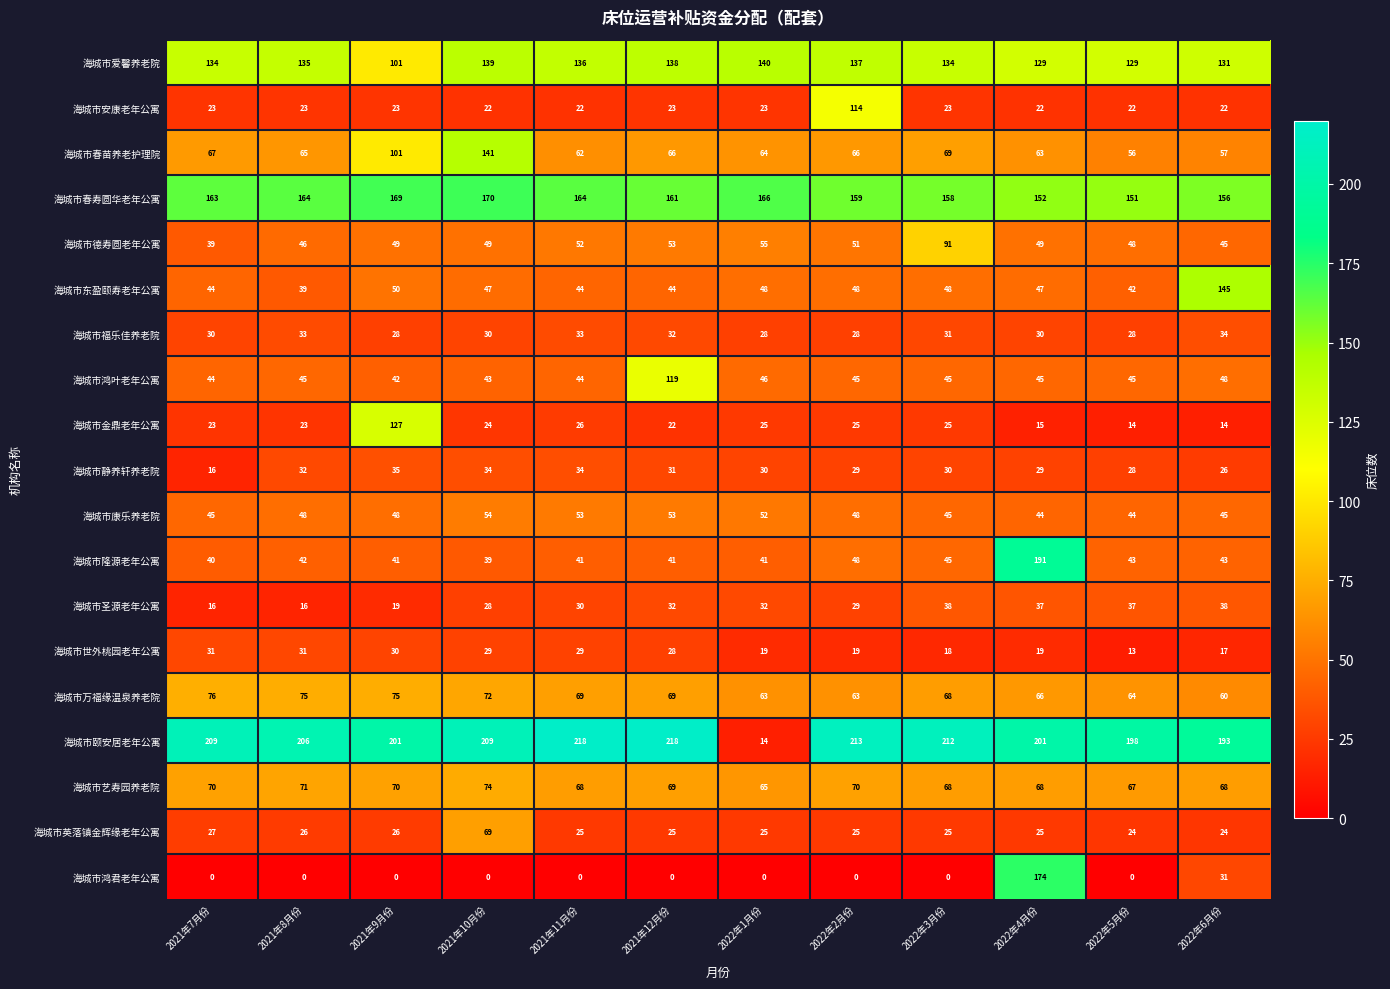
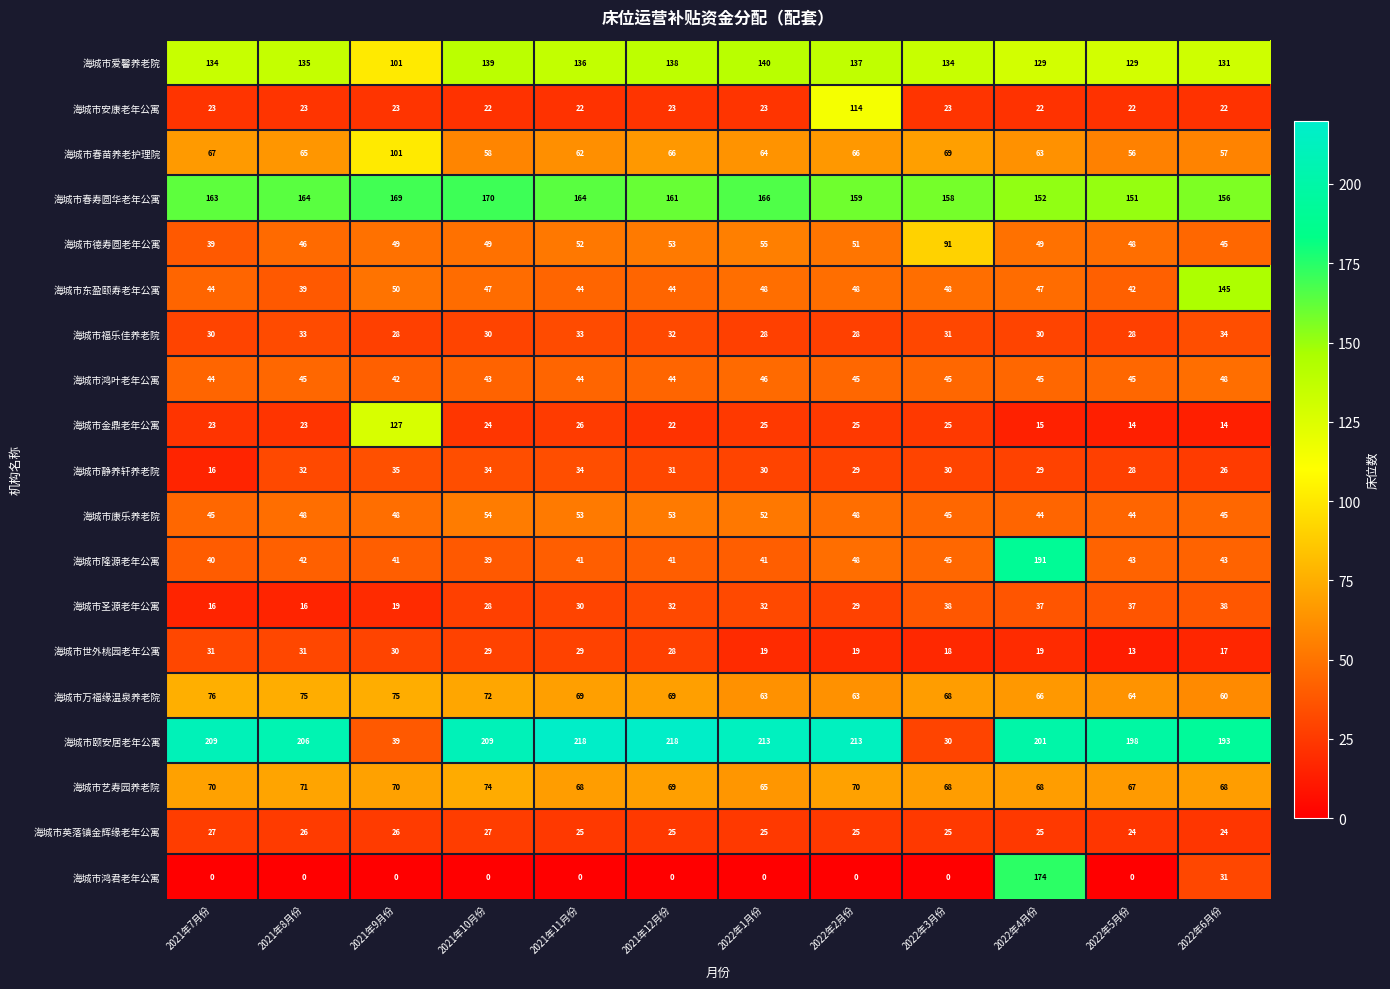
  {
    "海城市春苗养老护理院": {
      "2021年7月份": 67,
      "2021年8月份": 65,
      "2021年9月份": 101,
-     "2021年10月份": 141,
+     "2021年10月份": 58,
      "2021年11月份": 62,
      "2021年12月份": 66,
      "2022年1月份": 64,
      "2022年2月份": 66,
      "2022年3月份": 69,
      "2022年4月份": 63,
      "2022年5月份": 56,
      "2022年6月份": 57
    },
    "海城市鸿叶老年公寓": {
      "2021年7月份": 44,
      "2021年8月份": 45,
      "2021年9月份": 42,
      "2021年10月份": 43,
      "2021年11月份": 44,
-     "2021年12月份": 119,
+     "2021年12月份": 44,
      "2022年1月份": 46,
      "2022年2月份": 45,
      "2022年3月份": 45,
      "2022年4月份": 45,
      "2022年5月份": 45,
      "2022年6月份": 48
    },
    "海城市颐安居老年公寓": {
      "2021年7月份": 209,
      "2021年8月份": 206,
-     "2021年9月份": 201,
+     "2021年9月份": 39,
      "2021年10月份": 209,
      "2021年11月份": 218,
      "2021年12月份": 218,
-     "2022年1月份": 14,
+     "2022年1月份": 213,
      "2022年2月份": 213,
-     "2022年3月份": 212,
+     "2022年3月份": 30,
      "2022年4月份": 201,
      "2022年5月份": 198,
      "2022年6月份": 193
    },
    "海城市英落镇金辉缘老年公寓": {
      "2021年7月份": 27,
      "2021年8月份": 26,
      "2021年9月份": 26,
-     "2021年10月份": 69,
+     "2021年10月份": 27,
      "2021年11月份": 25,
      "2021年12月份": 25,
      "2022年1月份": 25,
      "2022年2月份": 25,
      "2022年3月份": 25,
      "2022年4月份": 25,
      "2022年5月份": 24,
      "2022年6月份": 24
    }
  }
